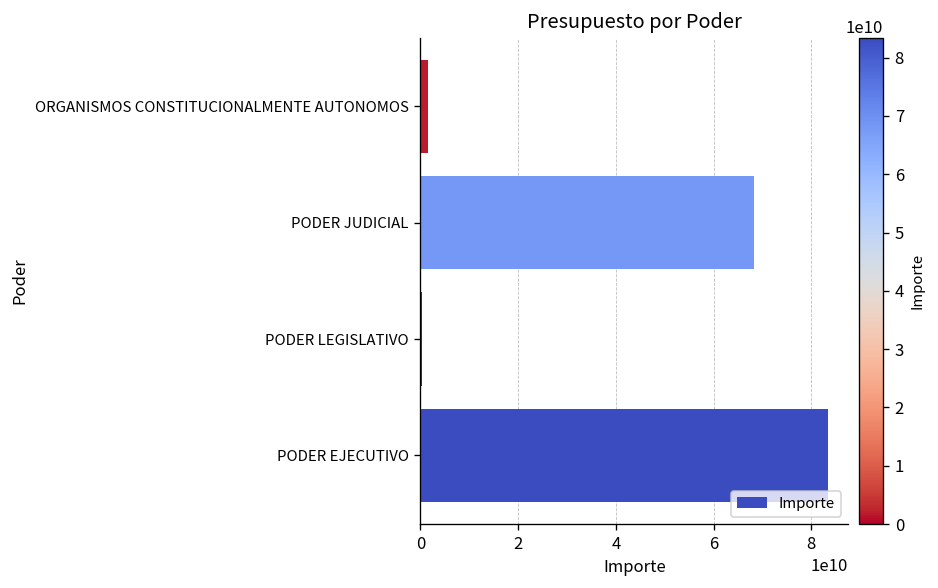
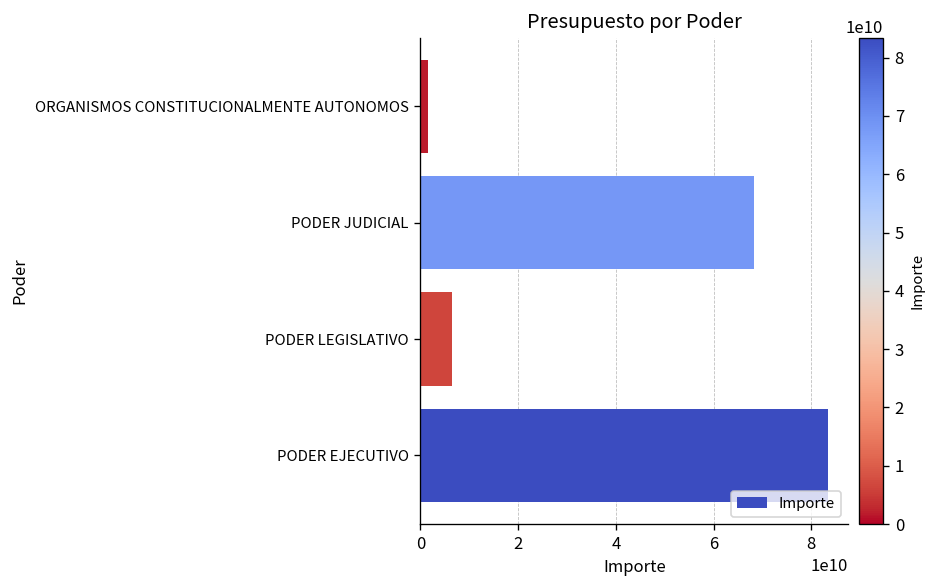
  {
    "ORGANISMOS CONSTITUCIONALMENTE AUTONOMOS": 2000000000,
    "PODER JUDICIAL": 68000000000,
-   "PODER LEGISLATIVO": 0,
+   "PODER LEGISLATIVO": 6000000000,
    "PODER EJECUTIVO": 83000000000
  }
